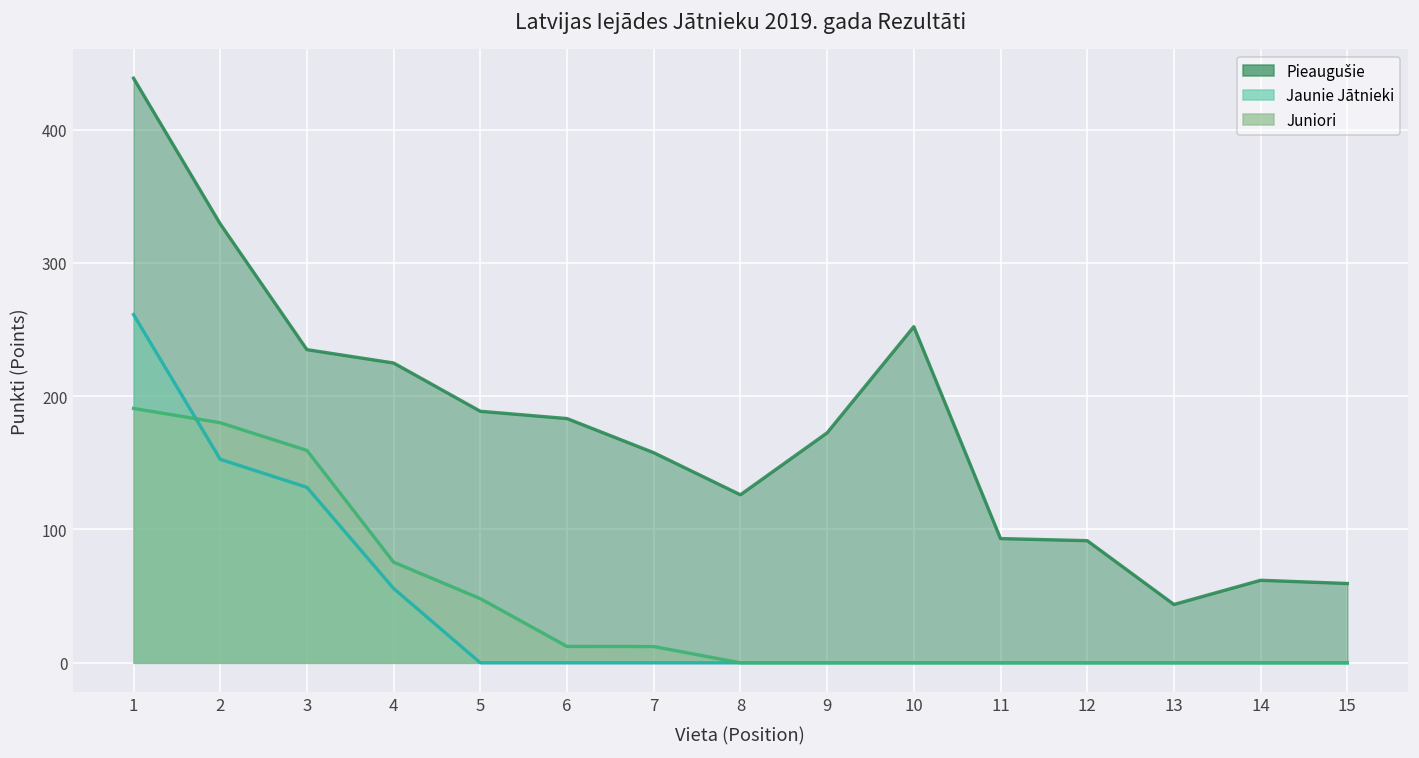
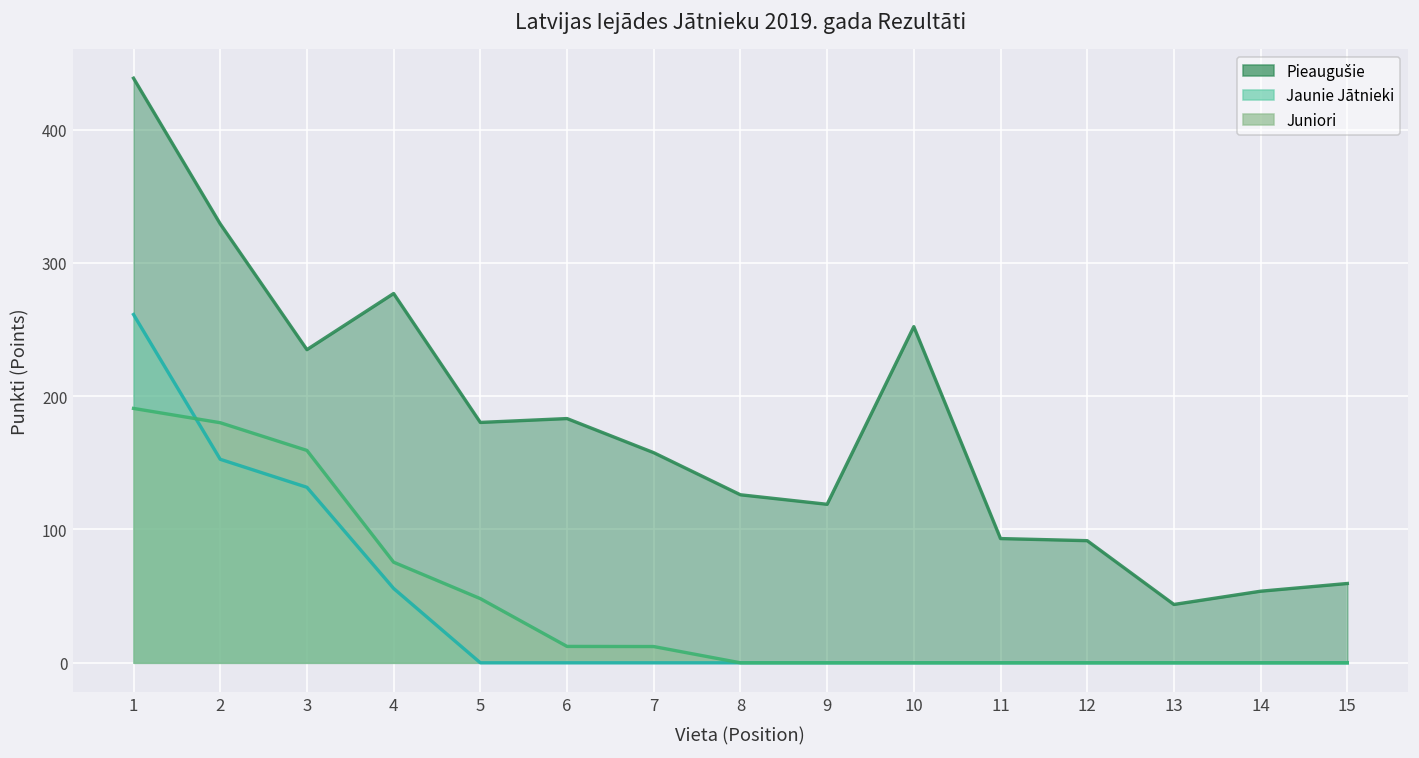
  {
    "Pieaugušie": {
      "1": 439,
      "2": 329,
      "3": 235,
-     "4": 225,
-     "5": 189,
+     "4": 277,
+     "5": 180,
      "6": 183,
      "7": 158,
      "8": 126,
-     "9": 173,
+     "9": 119,
      "10": 252,
      "11": 93,
      "12": 92,
      "13": 44,
-     "14": 62,
+     "14": 54,
      "15": 59
    }
  }
